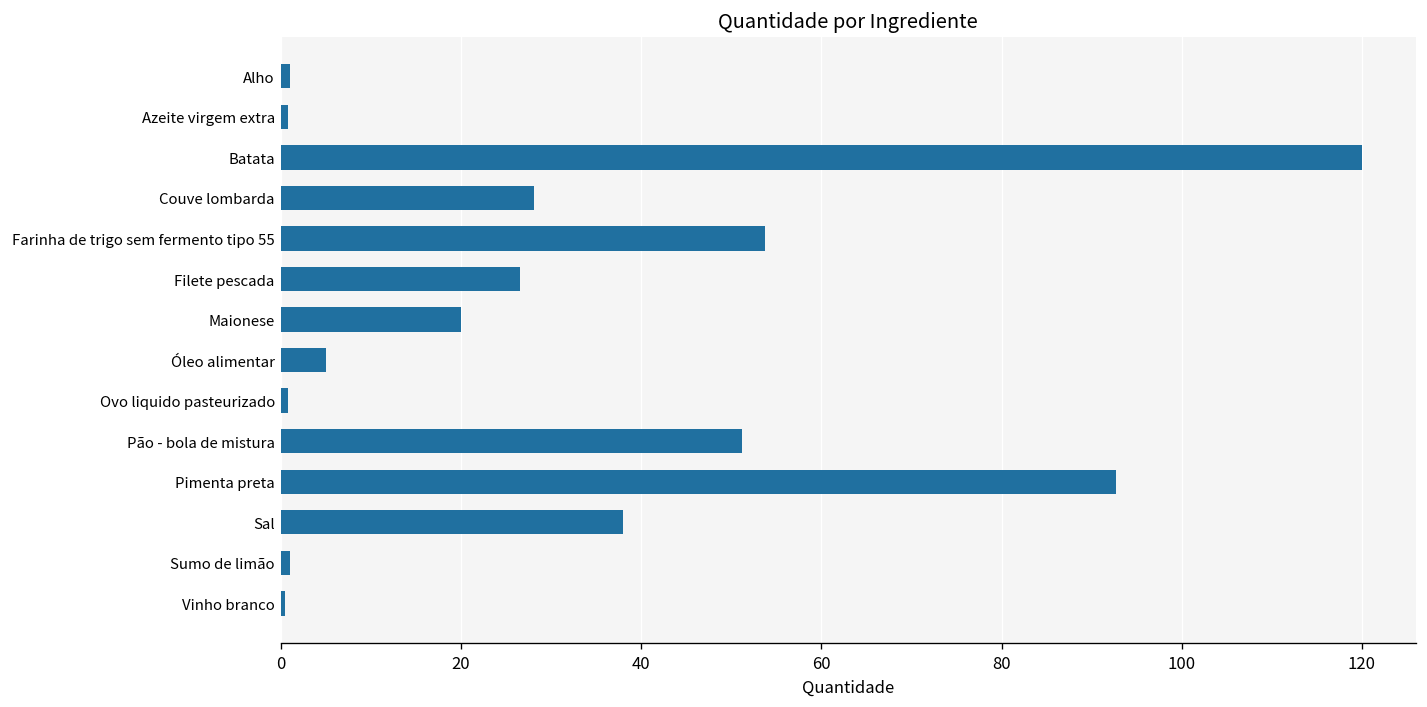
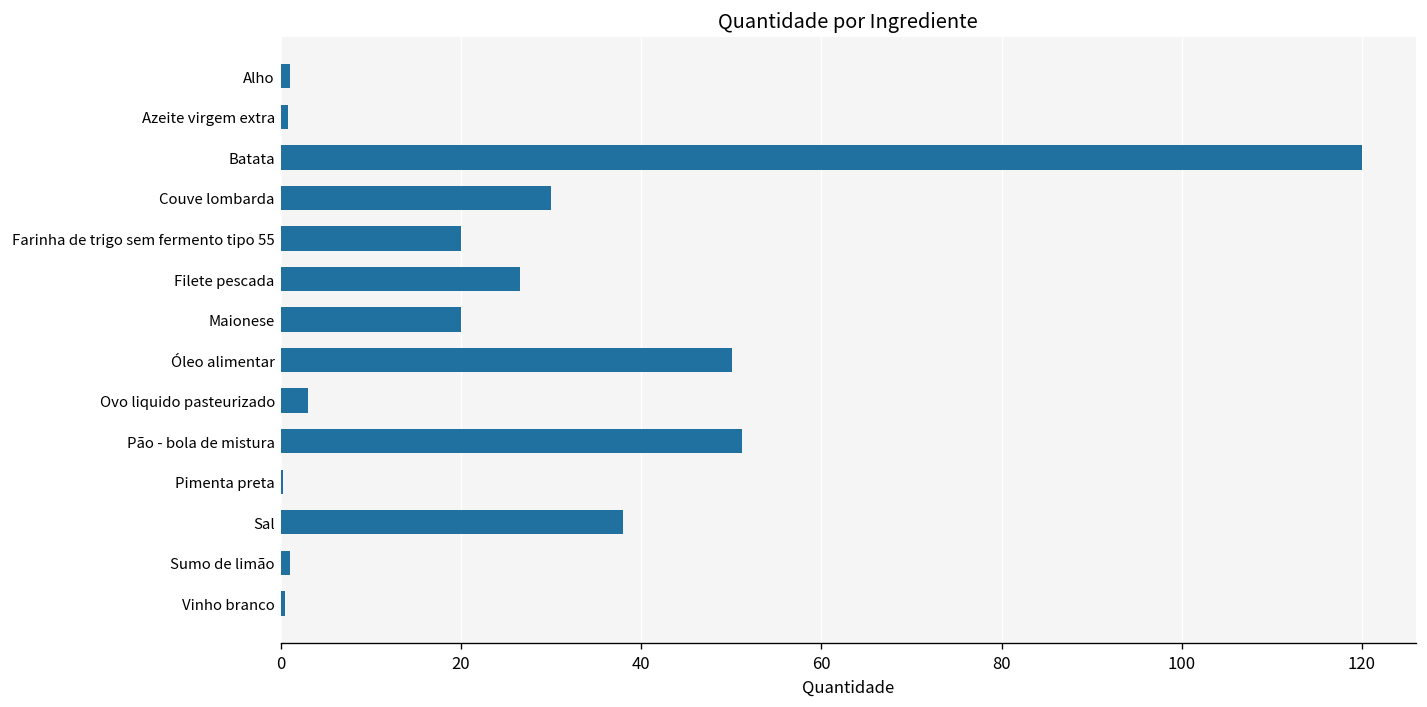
  {
    "Alho": 1,
    "Azeite virgem extra": 1,
    "Batata": 120,
-   "Couve lombarda": 28,
-   "Farinha de trigo sem fermento tipo 55": 54,
+   "Couve lombarda": 30,
+   "Farinha de trigo sem fermento tipo 55": 20,
    "Filete pescada": 27,
    "Maionese": 20,
-   "Óleo alimentar": 5,
-   "Ovo liquido pasteurizado": 1,
+   "Óleo alimentar": 50,
+   "Ovo liquido pasteurizado": 3,
    "Pão - bola de mistura": 51,
-   "Pimenta preta": 93,
+   "Pimenta preta": 0,
    "Sal": 38,
    "Sumo de limão": 1,
    "Vinho branco": 1
  }
